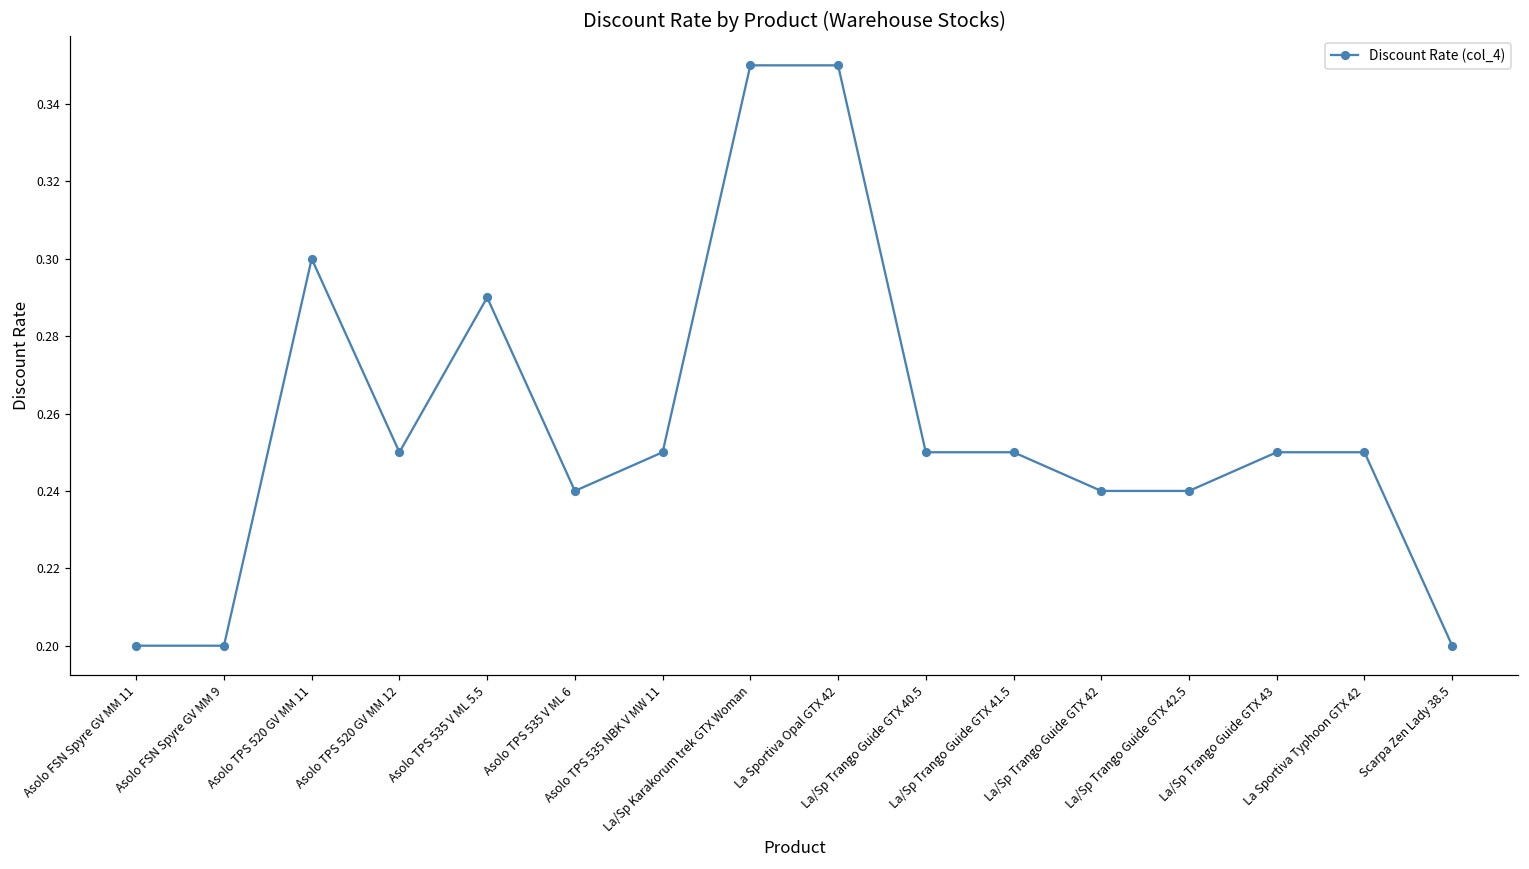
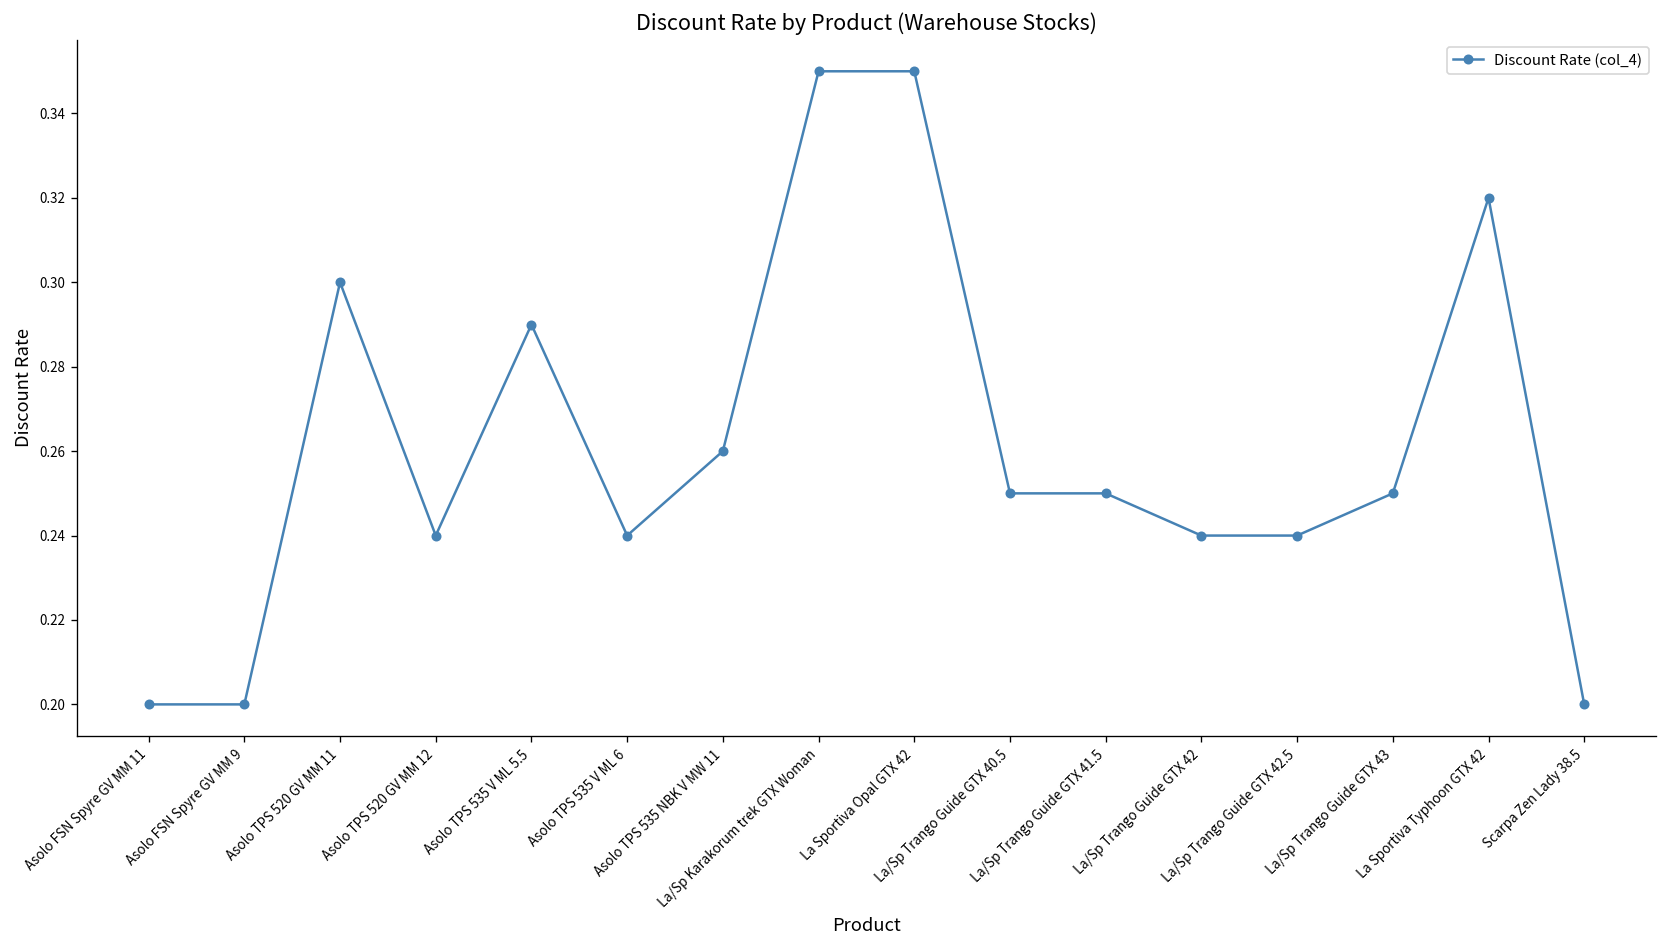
  {
    "Asolo FSN Spyre GV MM 11": 0.20,
    "Asolo FSN Spyre GV MM 9": 0.20,
    "Asolo TPS 520 GV MM 11": 0.30,
-   "Asolo TPS 520 GV MM 12": 0.25,
+   "Asolo TPS 520 GV MM 12": 0.24,
    "Asolo TPS 535 V ML 5.5": 0.29,
    "Asolo TPS 535 V ML 6": 0.24,
-   "Asolo TPS 535 NBK V MW 11": 0.25,
+   "Asolo TPS 535 NBK V MW 11": 0.26,
    "La/Sp Karakorum trek GTX Woman": 0.35,
    "La Sportiva Opal GTX 42": 0.35,
    "La/Sp Trango Guide GTX 40.5": 0.25,
    "La/Sp Trango Guide GTX 41.5": 0.25,
    "La/Sp Trango Guide GTX 42": 0.24,
    "La/Sp Trango Guide GTX 42.5": 0.24,
    "La/Sp Trango Guide GTX 43": 0.25,
-   "La Sportiva Typhoon GTX 42": 0.25,
+   "La Sportiva Typhoon GTX 42": 0.32,
    "Scarpa Zen Lady 38.5": 0.20
  }
